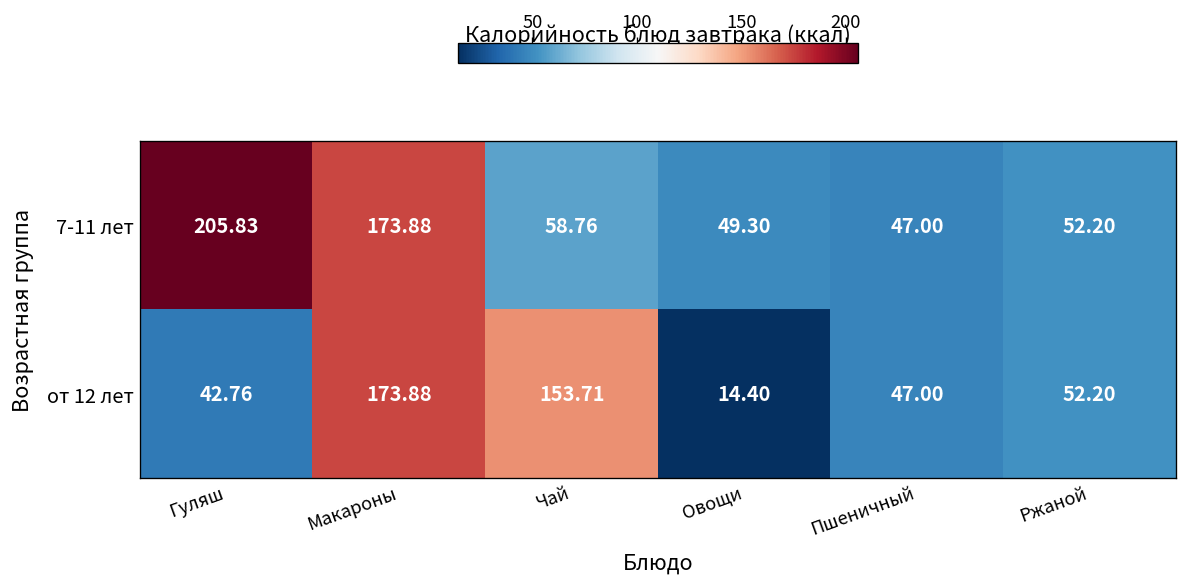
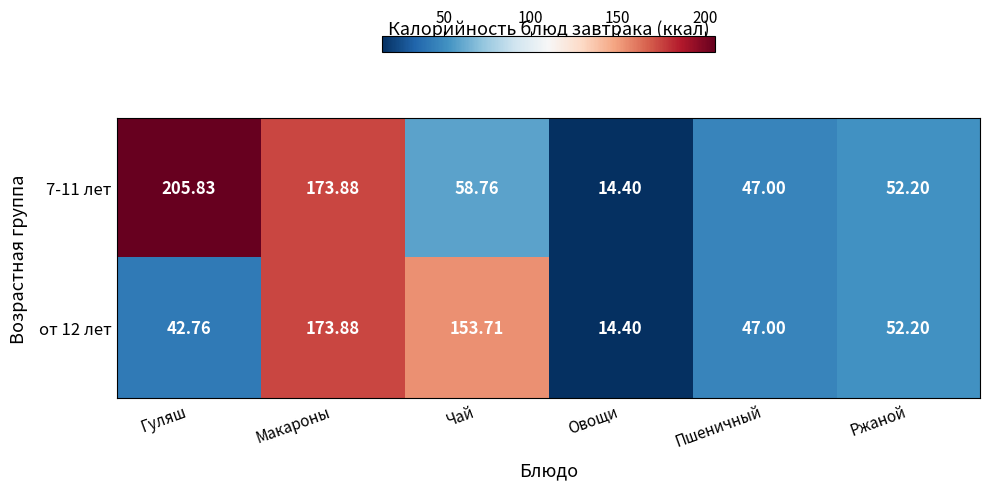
  {
    "7-11 лет": {
      "Гуляш": 205.83,
      "Макароны": 173.88,
      "Чай": 58.76,
-     "Овощи": 49.30,
+     "Овощи": 14.40,
      "Пшеничный": 47.00,
      "Ржаной": 52.20
    },
    "от 12 лет": {
      "Гуляш": 42.76,
      "Макароны": 173.88,
      "Чай": 153.71,
      "Овощи": 14.40,
      "Пшеничный": 47.00,
      "Ржаной": 52.20
    }
  }
